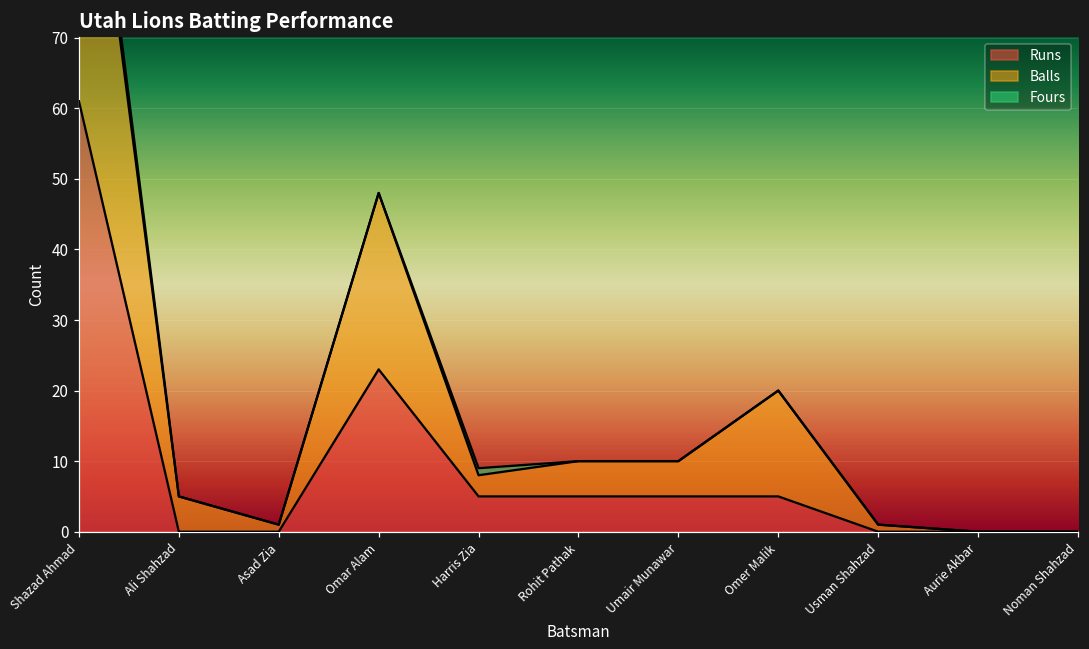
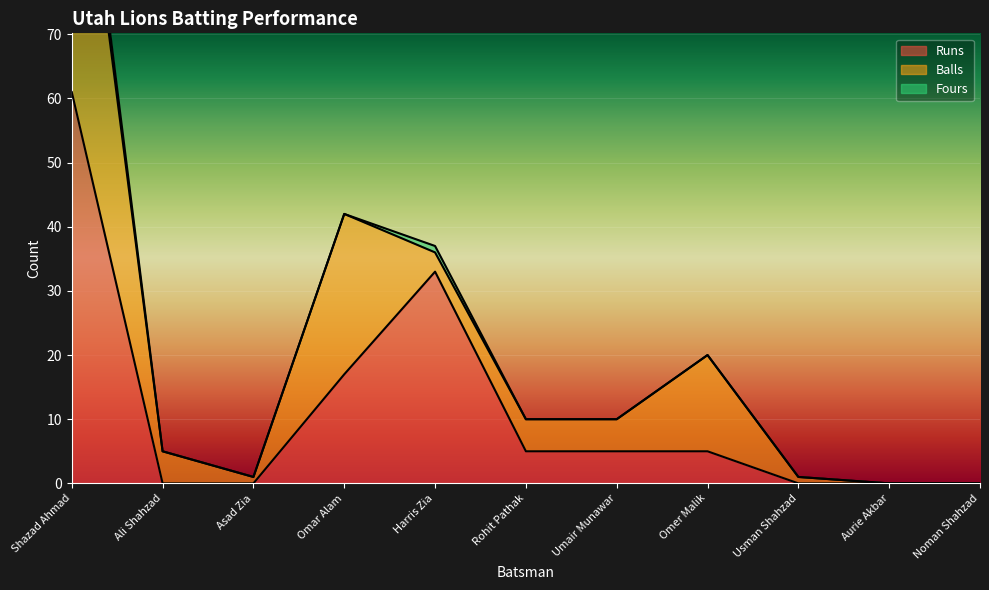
  {
    "Runs": {
      "Shazad Ahmad": 61,
      "Ali Shahzad": 0,
      "Asad Zia": 0,
-     "Omar Alam": 23,
-     "Harris Zia": 5,
+     "Omar Alam": 17,
+     "Harris Zia": 33,
      "Rohit Pathak": 5,
      "Umair Munawar": 5,
      "Omer Malik": 5,
      "Usman Shahzad": 0
    },
    "Balls": {
      "Harris Zia": 3
    },
    "Fours": {
      "Harris Zia": 1
    }
  }
